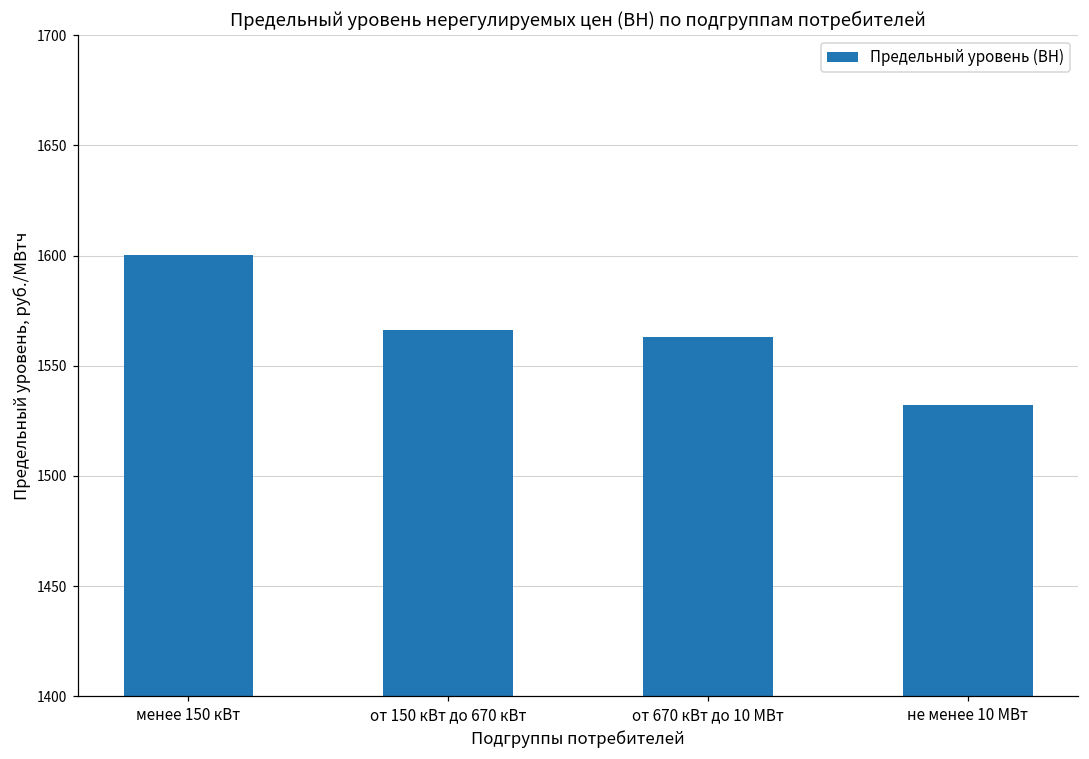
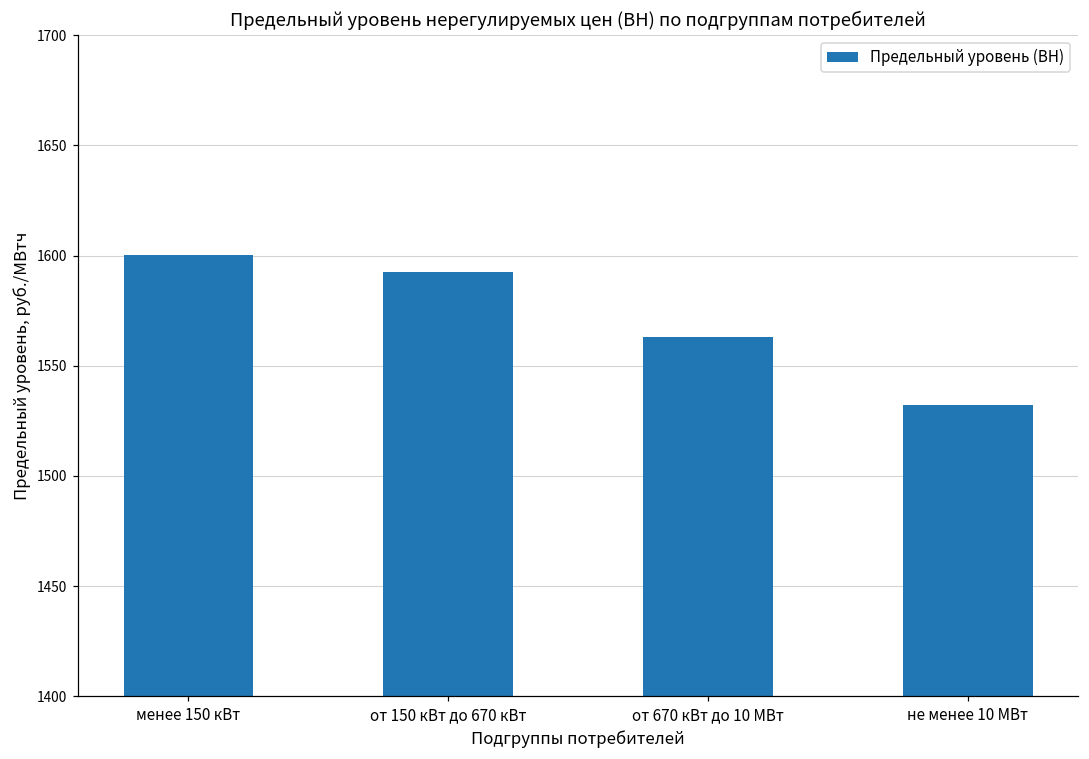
  {
    "менее 150 кВт": 1600,
-   "от 150 кВт до 670 кВт": 1566,
+   "от 150 кВт до 670 кВт": 1593,
    "от 670 кВт до 10 МВт": 1563,
    "не менее 10 МВт": 1532
  }
